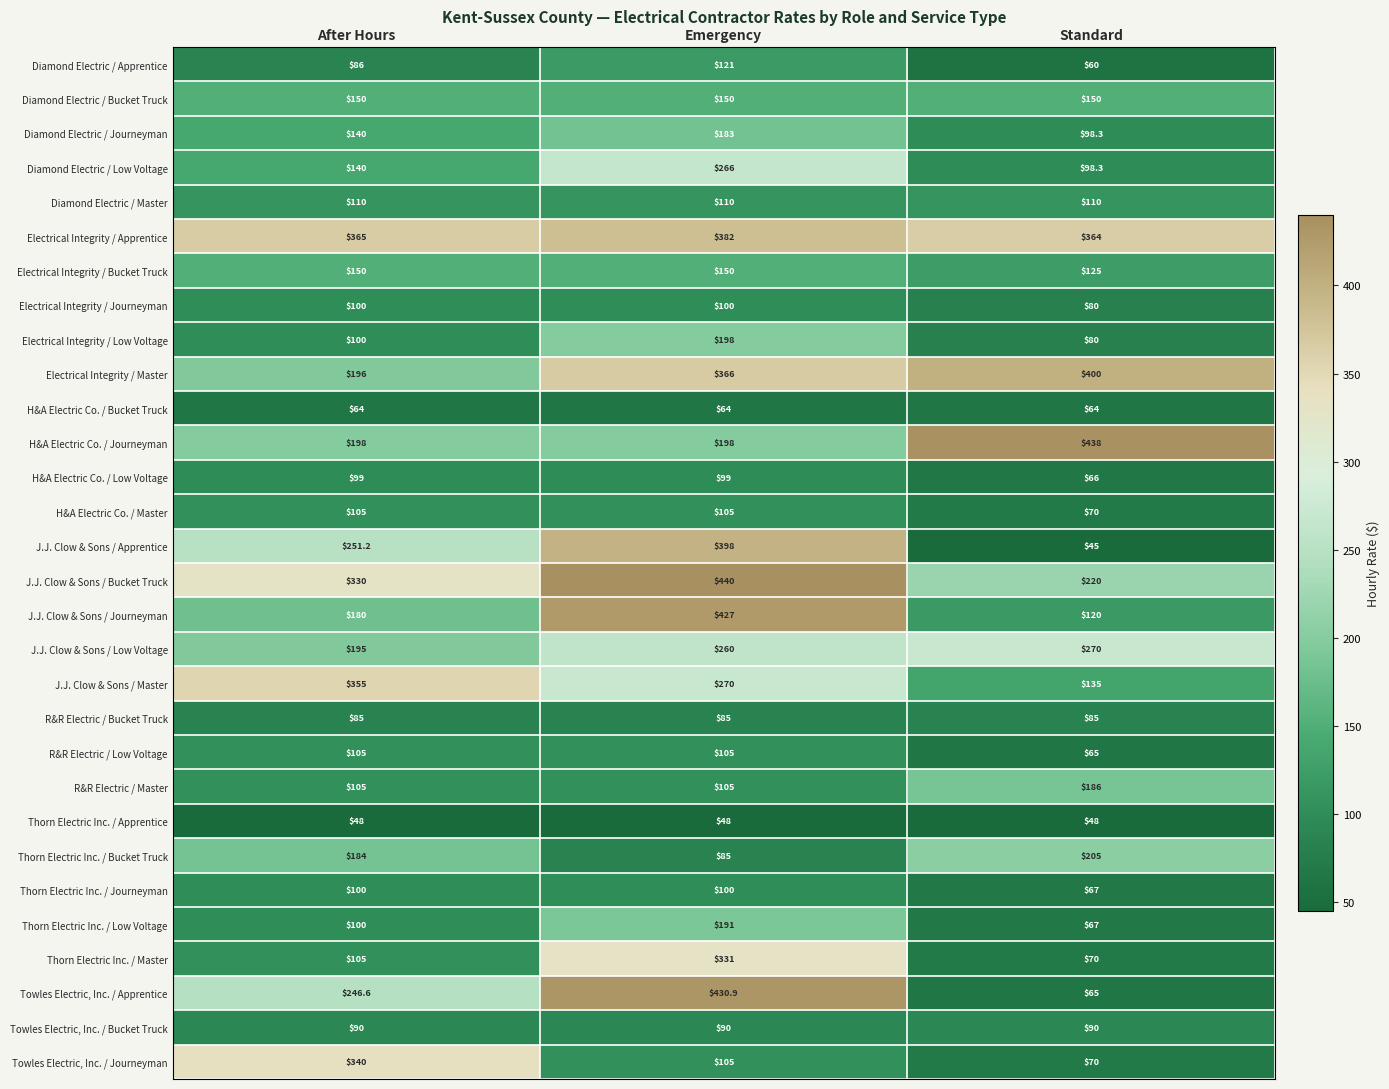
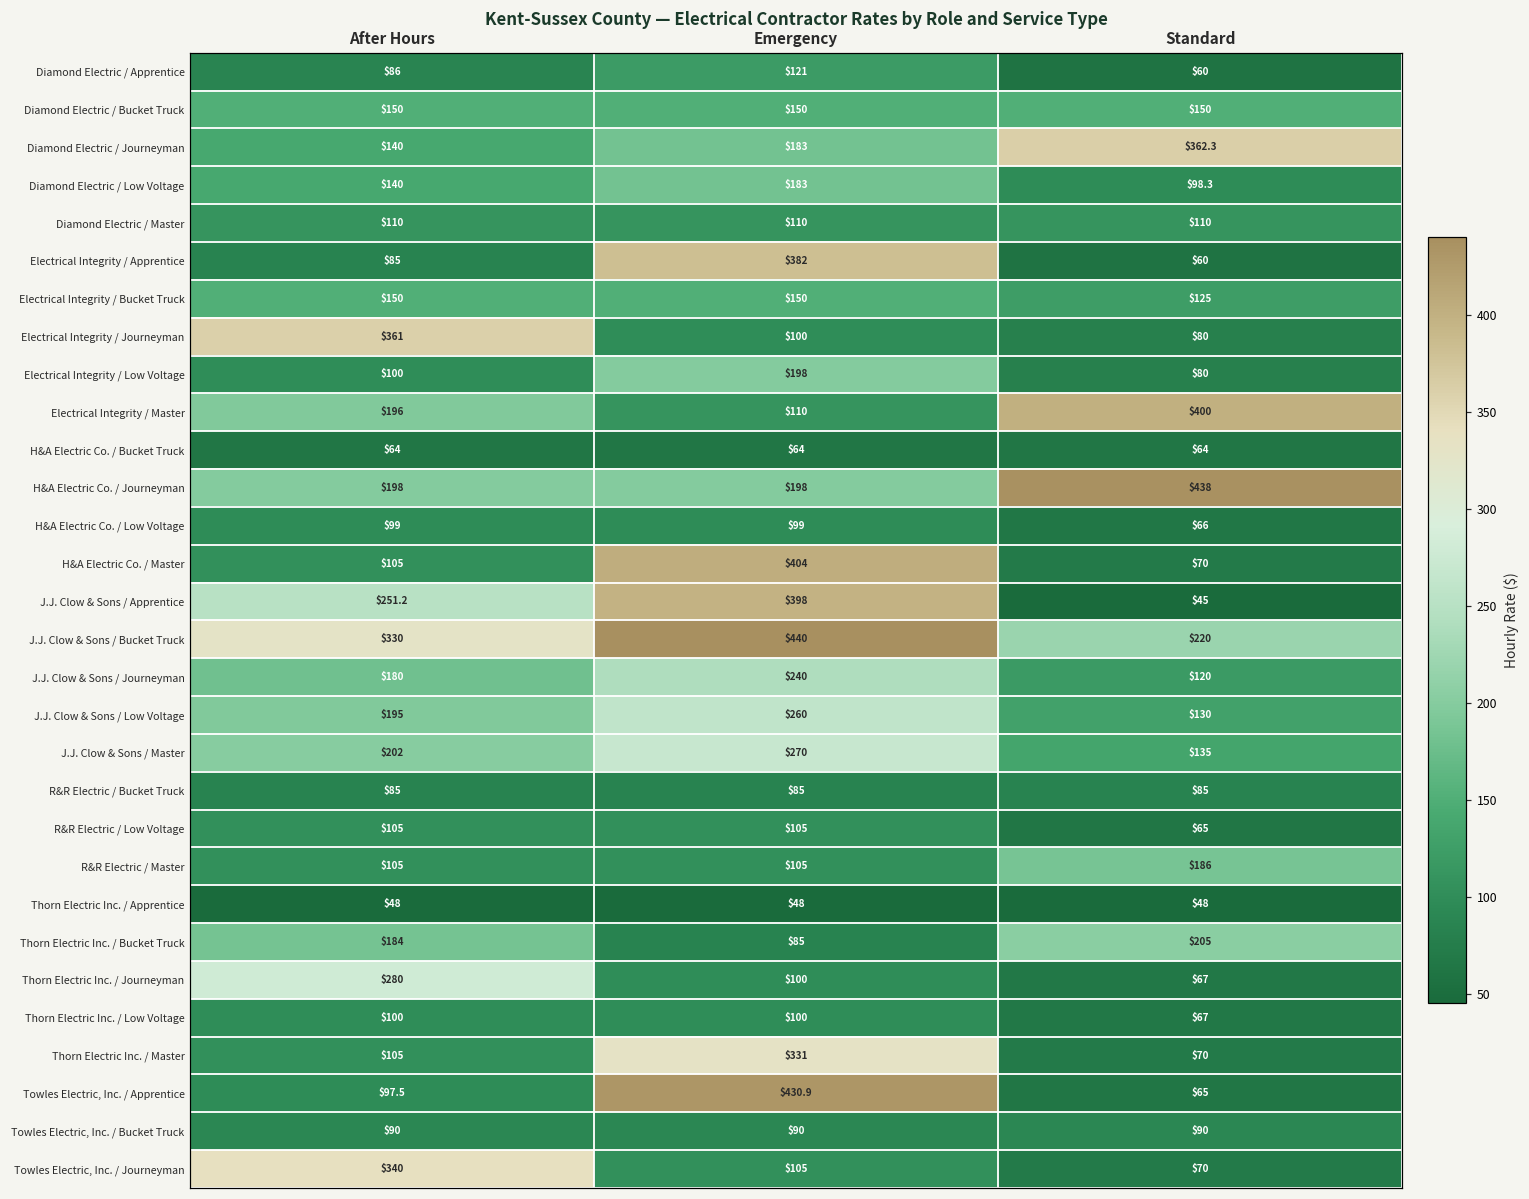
  {
    "Diamond Electric / Apprentice": {
      "After Hours": "$86",
      "Emergency": "$121",
      "Standard": "$60"
    },
    "Diamond Electric / Bucket Truck": {
      "After Hours": "$150",
      "Emergency": "$150",
      "Standard": "$150"
    },
    "Diamond Electric / Journeyman": {
      "After Hours": "$140",
      "Emergency": "$183",
-     "Standard": "$98.3"
+     "Standard": "$362.3"
    },
    "Diamond Electric / Low Voltage": {
      "After Hours": "$140",
-     "Emergency": "$266",
+     "Emergency": "$183",
      "Standard": "$98.3"
    },
    "Diamond Electric / Master": {
      "After Hours": "$110",
      "Emergency": "$110",
      "Standard": "$110"
    },
    "Electrical Integrity / Apprentice": {
-     "After Hours": "$365",
+     "After Hours": "$85",
      "Emergency": "$382",
-     "Standard": "$364"
+     "Standard": "$60"
    },
    "Electrical Integrity / Bucket Truck": {
      "After Hours": "$150",
      "Emergency": "$150",
      "Standard": "$125"
    },
    "Electrical Integrity / Journeyman": {
-     "After Hours": "$100",
+     "After Hours": "$361",
      "Emergency": "$100",
      "Standard": "$80"
    },
    "Electrical Integrity / Low Voltage": {
      "After Hours": "$100",
      "Emergency": "$198",
      "Standard": "$80"
    },
    "Electrical Integrity / Master": {
      "After Hours": "$196",
-     "Emergency": "$366",
+     "Emergency": "$110",
      "Standard": "$400"
    },
    "H&A Electric Co. / Bucket Truck": {
      "After Hours": "$64",
      "Emergency": "$64",
      "Standard": "$64"
    },
    "H&A Electric Co. / Journeyman": {
      "After Hours": "$198",
      "Emergency": "$198",
      "Standard": "$438"
    },
    "H&A Electric Co. / Low Voltage": {
      "After Hours": "$99",
      "Emergency": "$99",
      "Standard": "$66"
    },
    "H&A Electric Co. / Master": {
      "After Hours": "$105",
-     "Emergency": "$105",
+     "Emergency": "$404",
      "Standard": "$70"
    },
    "J.J. Clow & Sons / Apprentice": {
      "After Hours": "$251.2",
      "Emergency": "$398",
      "Standard": "$45"
    },
    "J.J. Clow & Sons / Bucket Truck": {
      "After Hours": "$330",
      "Emergency": "$440",
      "Standard": "$220"
    },
    "J.J. Clow & Sons / Journeyman": {
      "After Hours": "$180",
-     "Emergency": "$427",
+     "Emergency": "$240",
      "Standard": "$120"
    },
    "J.J. Clow & Sons / Low Voltage": {
      "After Hours": "$195",
      "Emergency": "$260",
-     "Standard": "$270"
+     "Standard": "$130"
    },
    "J.J. Clow & Sons / Master": {
-     "After Hours": "$355",
+     "After Hours": "$202",
      "Emergency": "$270",
      "Standard": "$135"
    },
    "R&R Electric / Bucket Truck": {
      "After Hours": "$85",
      "Emergency": "$85",
      "Standard": "$85"
    },
    "R&R Electric / Low Voltage": {
      "After Hours": "$105",
      "Emergency": "$105",
      "Standard": "$65"
    },
    "R&R Electric / Master": {
      "After Hours": "$105",
      "Emergency": "$105",
      "Standard": "$186"
    },
    "Thorn Electric Inc. / Apprentice": {
      "After Hours": "$48",
      "Emergency": "$48",
      "Standard": "$48"
    },
    "Thorn Electric Inc. / Bucket Truck": {
      "After Hours": "$184",
      "Emergency": "$85",
      "Standard": "$205"
    },
    "Thorn Electric Inc. / Journeyman": {
-     "After Hours": "$100",
+     "After Hours": "$280",
      "Emergency": "$100",
      "Standard": "$67"
    },
    "Thorn Electric Inc. / Low Voltage": {
      "After Hours": "$100",
-     "Emergency": "$191",
+     "Emergency": "$100",
      "Standard": "$67"
    },
    "Thorn Electric Inc. / Master": {
      "After Hours": "$105",
      "Emergency": "$331",
      "Standard": "$70"
    },
    "Towles Electric, Inc. / Apprentice": {
-     "After Hours": "$246.6",
+     "After Hours": "$97.5",
      "Emergency": "$430.9",
      "Standard": "$65"
    },
    "Towles Electric, Inc. / Bucket Truck": {
      "After Hours": "$90",
      "Emergency": "$90",
      "Standard": "$90"
    },
    "Towles Electric, Inc. / Journeyman": {
      "After Hours": "$340",
      "Emergency": "$105",
      "Standard": "$70"
    }
  }
